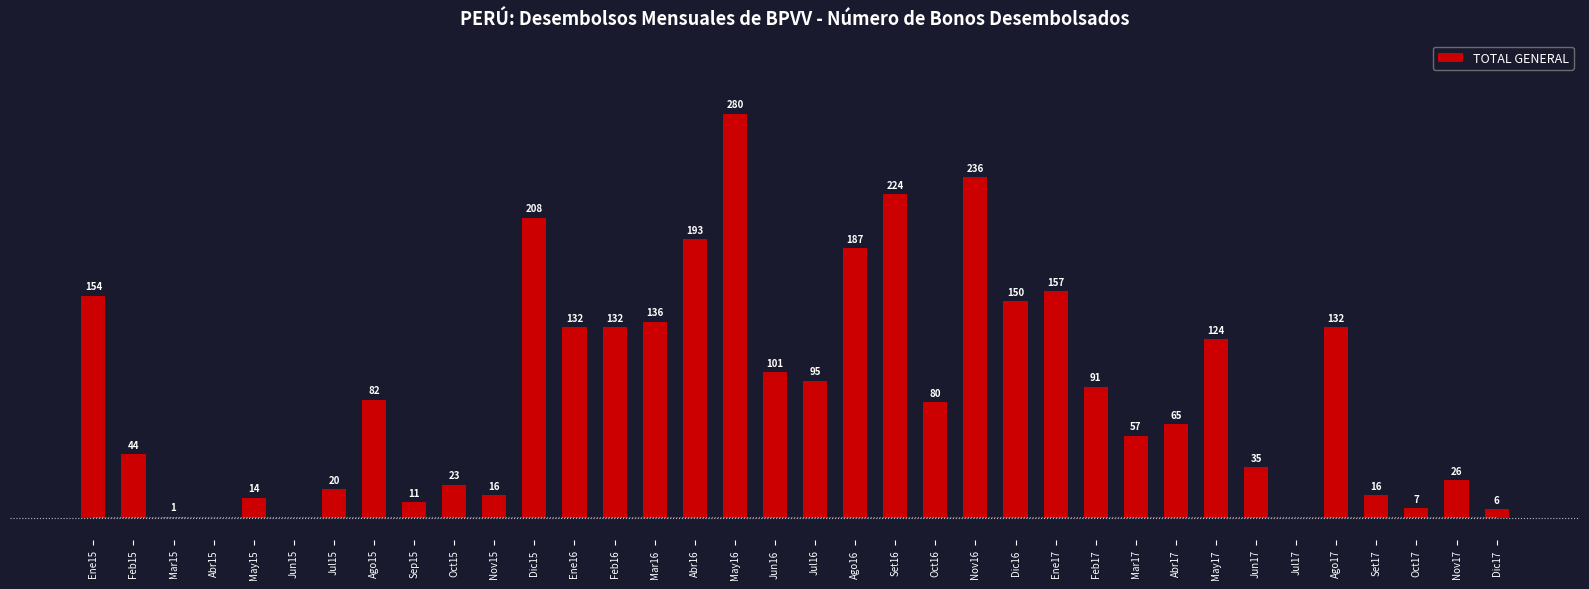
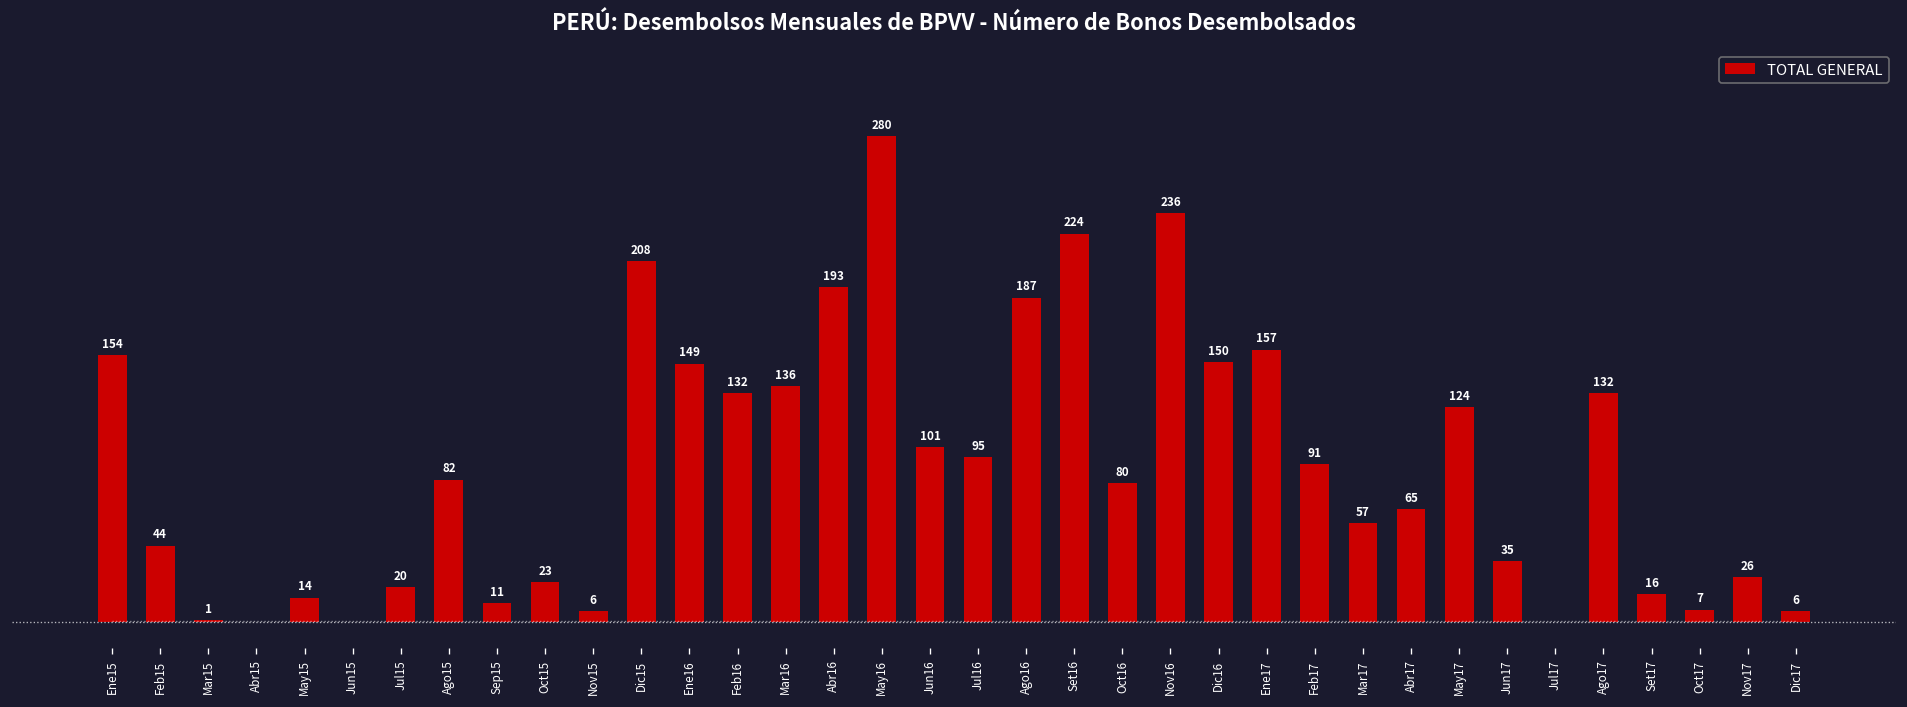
  {
    "TOTAL GENERAL": {
      "Ene15": 154,
      "Feb15": 44,
      "Mar15": 1,
      "May15": 14,
      "Jul15": 20,
      "Ago15": 82,
      "Sep15": 11,
      "Oct15": 23,
-     "Nov15": 16,
+     "Nov15": 6,
      "Dic15": 208,
-     "Ene16": 132,
+     "Ene16": 149,
      "Feb16": 132,
      "Mar16": 136,
      "Abr16": 193,
      "May16": 280,
      "Jun16": 101,
      "Jul16": 95,
      "Ago16": 187,
      "Set16": 224,
      "Oct16": 80,
      "Nov16": 236,
      "Dic16": 150,
      "Ene17": 157,
      "Feb17": 91,
      "Mar17": 57,
      "Abr17": 65,
      "May17": 124,
      "Jun17": 35,
      "Ago17": 132,
      "Set17": 16,
      "Oct17": 7,
      "Nov17": 26,
      "Dic17": 6
    }
  }
